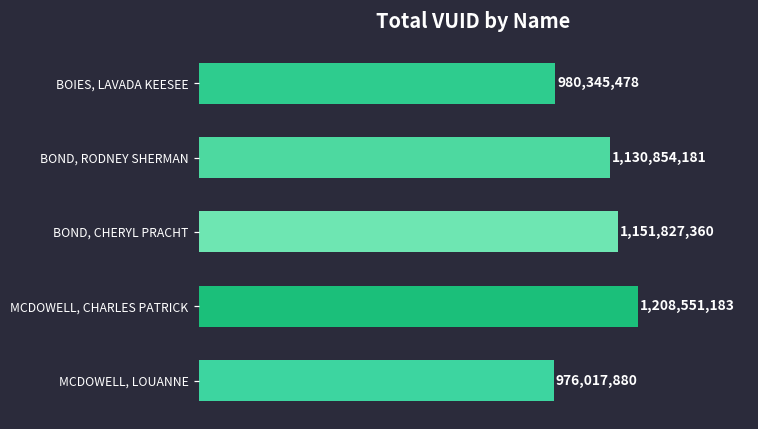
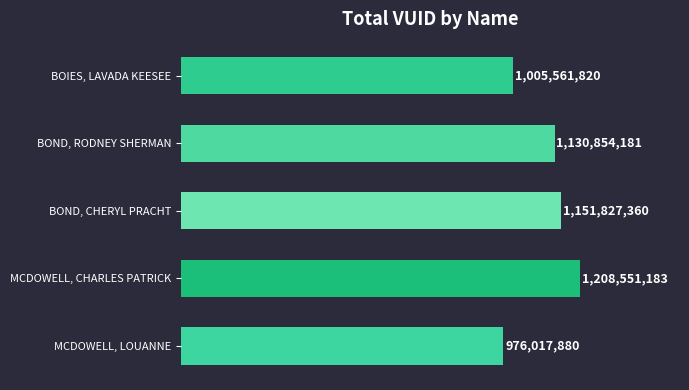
  {
-   "BOIES, LAVADA KEESEE": "980,345,478",
+   "BOIES, LAVADA KEESEE": "1,005,561,820",
    "BOND, RODNEY SHERMAN": "1,130,854,181",
    "BOND, CHERYL PRACHT": "1,151,827,360",
    "MCDOWELL, CHARLES PATRICK": "1,208,551,183",
    "MCDOWELL, LOUANNE": "976,017,880"
  }
